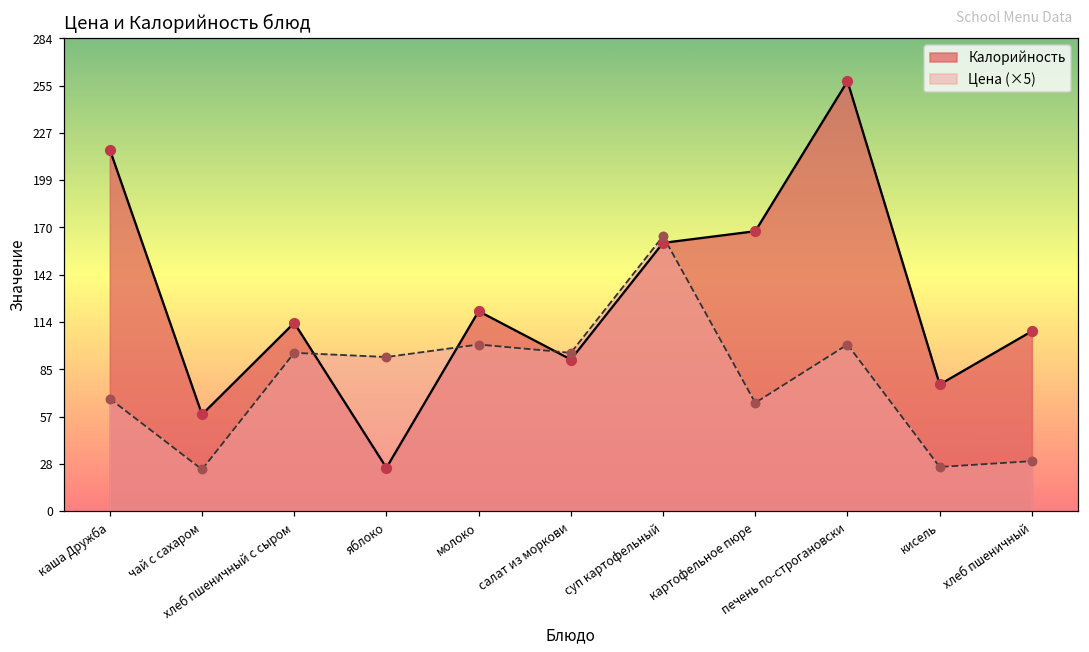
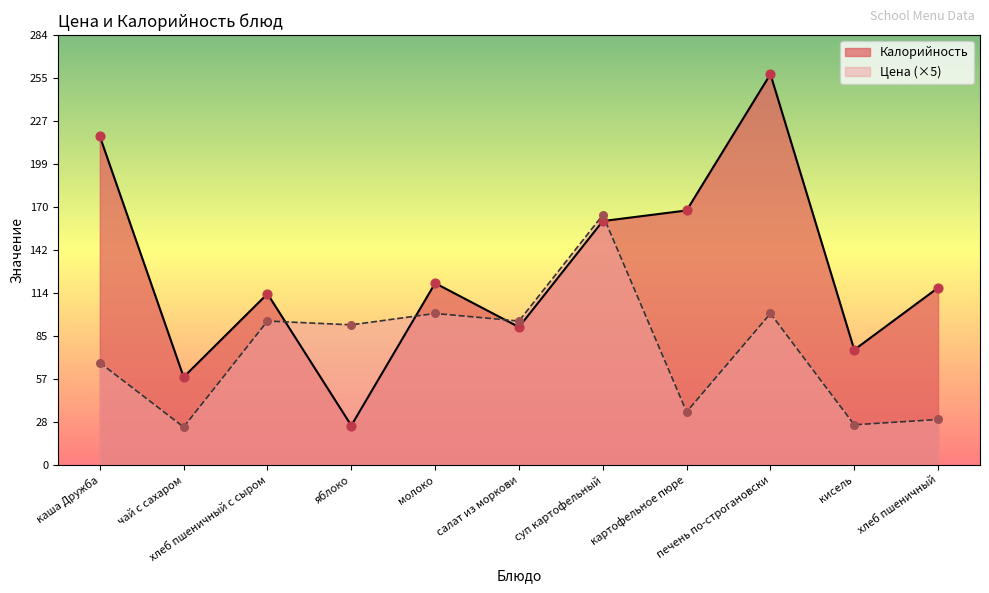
  {
    "Калорийность": {
      "каша Дружба": 217,
      "чай с сахаром": 58,
      "хлеб пшеничный с сыром": 113,
      "яблоко": 26,
      "молоко": 120,
      "салат из моркови": 91,
      "суп картофельный": 161,
      "картофельное пюре": 168,
      "печень по-строгановски": 258,
      "кисель": 76,
-     "хлеб пшеничный": 108
+     "хлеб пшеничный": 117
    },
    "Цена (×5)": {
      "каша Дружба": 68,
      "чай с сахаром": 25,
      "хлеб пшеничный с сыром": 95,
      "яблоко": 93,
      "молоко": 100,
      "салат из моркови": 95,
      "суп картофельный": 165,
-     "картофельное пюре": 65,
+     "картофельное пюре": 35,
      "печень по-строгановски": 100,
      "кисель": 27,
      "хлеб пшеничный": 30
    }
  }
